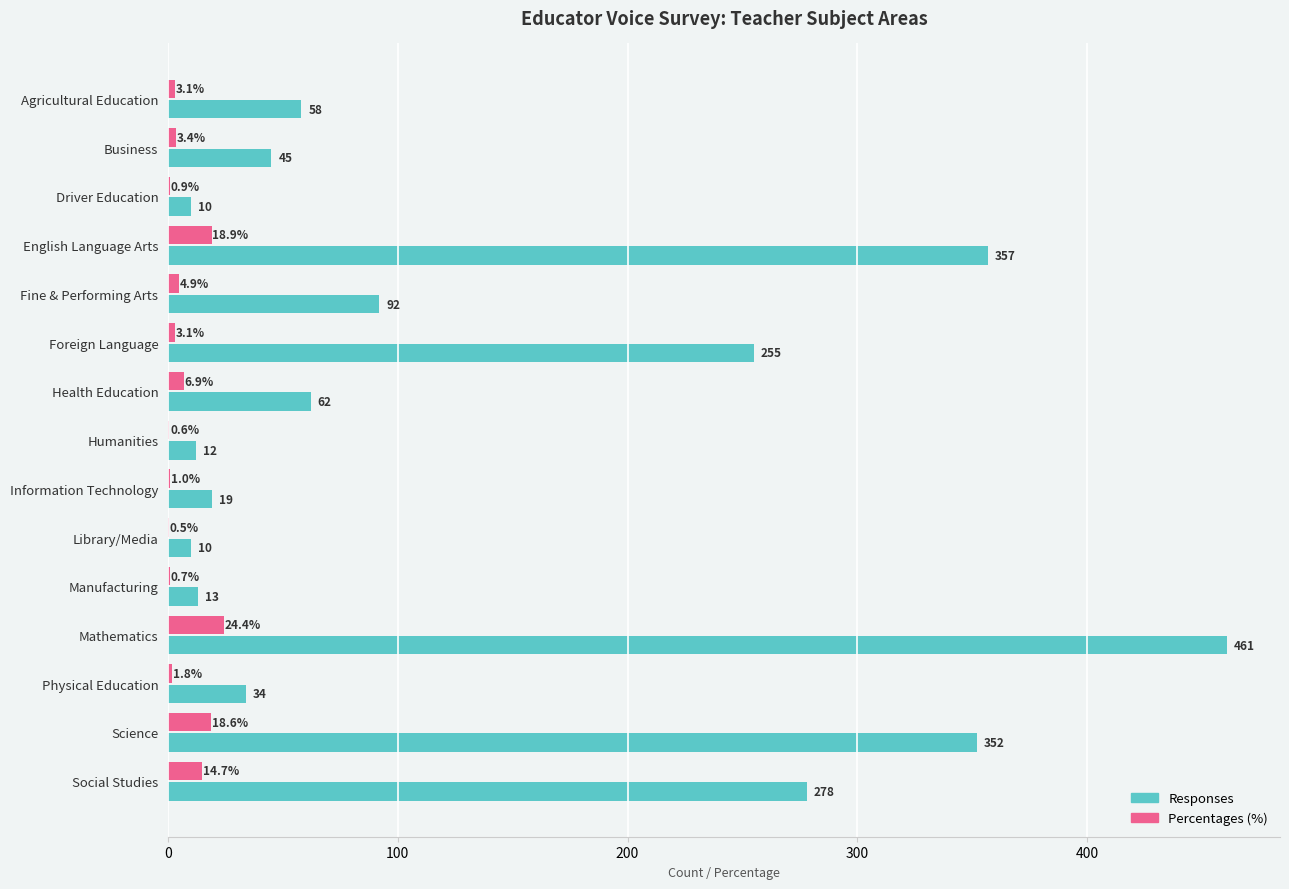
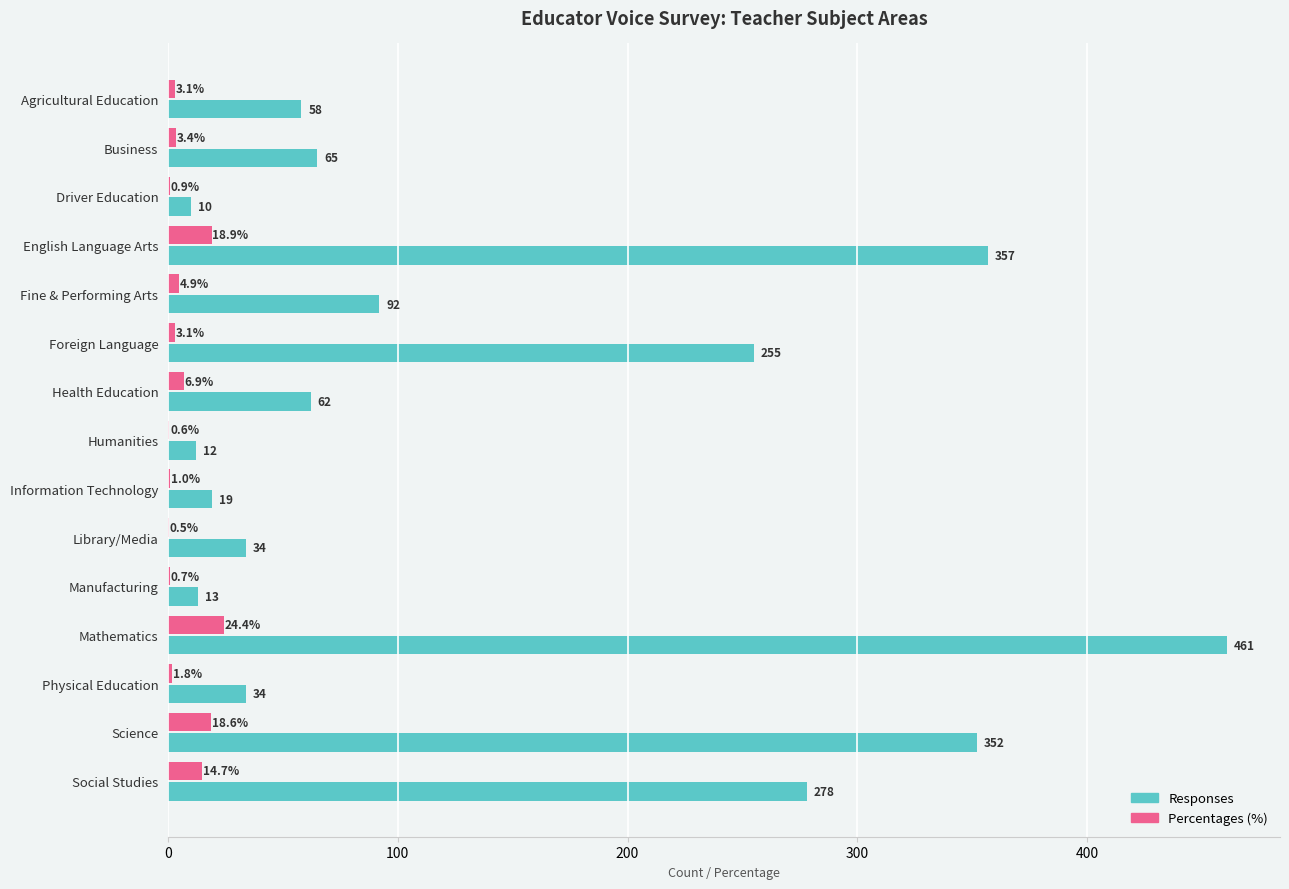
  {
    "Responses": {
      "Agricultural Education": "58",
-     "Business": "45",
+     "Business": "65",
      "Driver Education": "10",
      "English Language Arts": "357",
      "Fine & Performing Arts": "92",
      "Foreign Language": "255",
      "Health Education": "62",
      "Humanities": "12",
      "Information Technology": "19",
-     "Library/Media": "10",
+     "Library/Media": "34",
      "Manufacturing": "13",
      "Mathematics": "461",
      "Physical Education": "34",
      "Science": "352",
      "Social Studies": "278"
    },
    "Percentages (%)": {
      "Agricultural Education": "3.1%",
      "Business": "3.4%",
      "Driver Education": "0.9%",
      "English Language Arts": "18.9%",
      "Fine & Performing Arts": "4.9%",
      "Foreign Language": "3.1%",
      "Health Education": "6.9%",
      "Humanities": "0.6%",
      "Information Technology": "1.0%",
      "Library/Media": "0.5%",
      "Manufacturing": "0.7%",
      "Mathematics": "24.4%",
      "Physical Education": "1.8%",
      "Science": "18.6%",
      "Social Studies": "14.7%"
    }
  }
